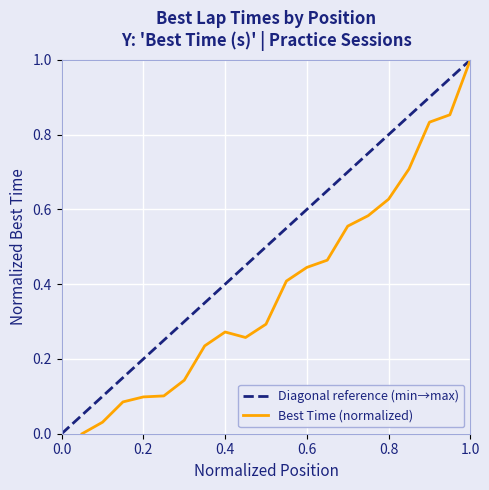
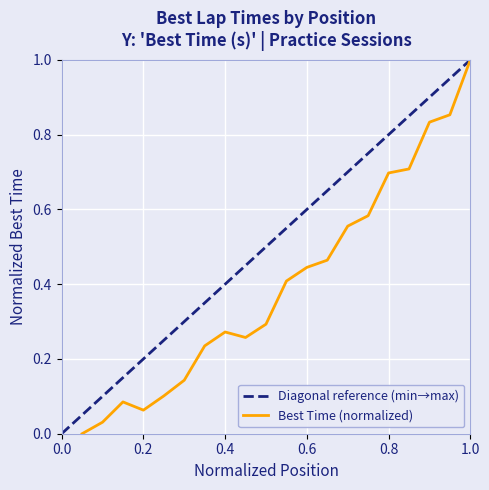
  {
    "Diagonal reference (min→max)": {
      "0.0": 0.00
    },
    "Best Time (normalized)": {
-     "0.2": 0.10,
+     "0.2": 0.06,
      "0.4": 0.27,
      "0.6": 0.44,
-     "0.8": 0.63
+     "0.8": 0.70
    }
  }
